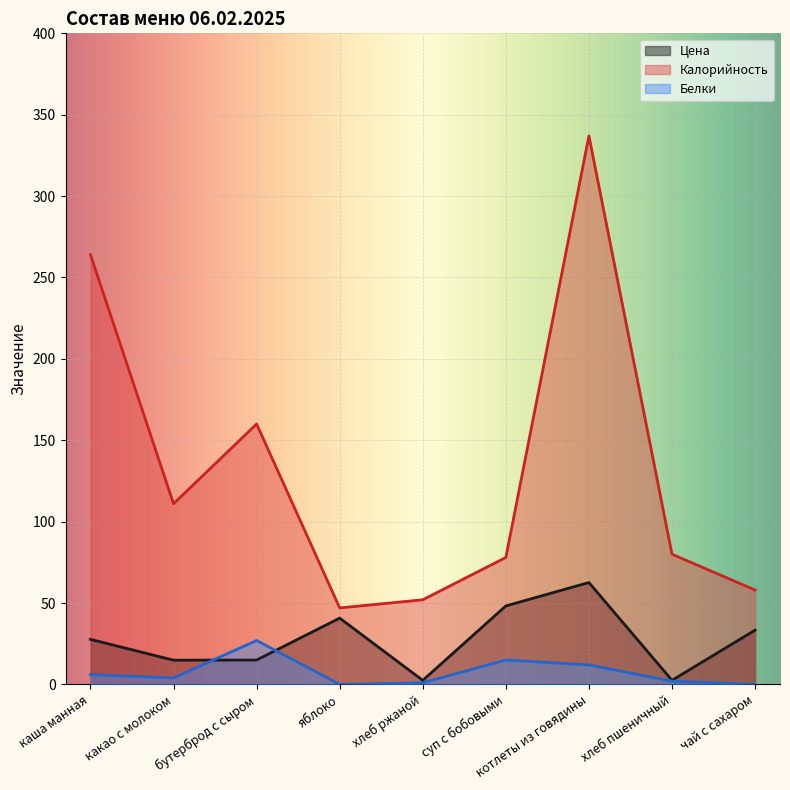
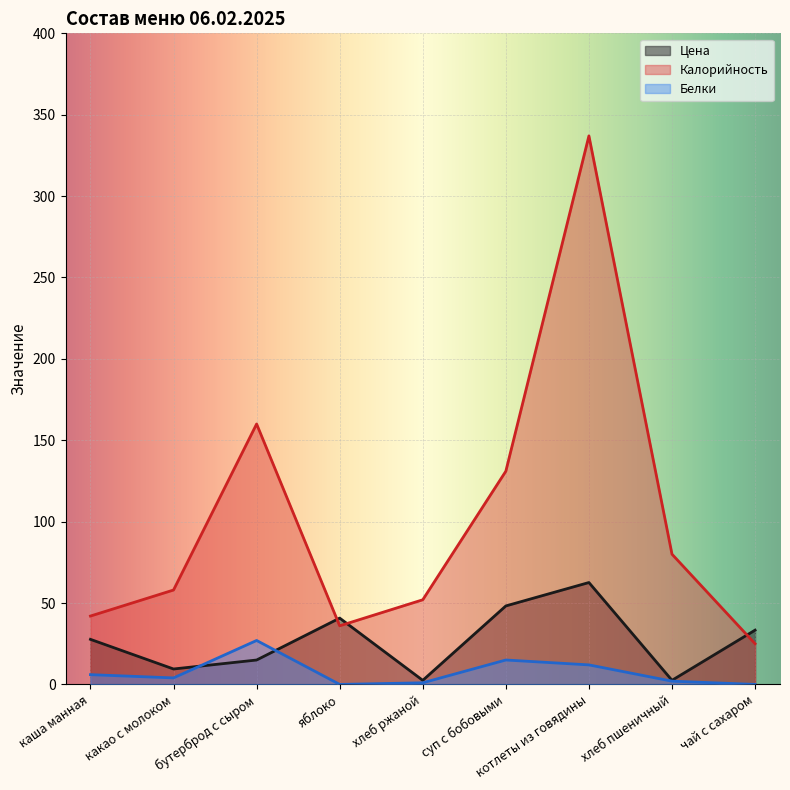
  {
    "Цена": {
      "каша манная": 28,
-     "какао с молоком": 15,
+     "какао с молоком": 9,
      "бутерброд с сыром": 15,
      "яблоко": 41,
      "суп с бобовыми": 48,
      "котлеты из говядины": 63,
      "чай с сахаром": 33
    },
    "Калорийность": {
-     "каша манная": 264,
-     "какао с молоком": 111,
+     "каша манная": 42,
+     "какао с молоком": 58,
      "бутерброд с сыром": 160,
-     "яблоко": 47,
+     "яблоко": 36,
      "хлеб ржаной": 52,
-     "суп с бобовыми": 78,
+     "суп с бобовыми": 131,
      "котлеты из говядины": 337,
      "хлеб пшеничный": 80,
-     "чай с сахаром": 58
+     "чай с сахаром": 25
    },
    "Белки": {
      "каша манная": 6,
      "какао с молоком": 4,
      "бутерброд с сыром": 27,
      "яблоко": 0,
      "суп с бобовыми": 15,
      "котлеты из говядины": 12,
      "чай с сахаром": 0
    }
  }
